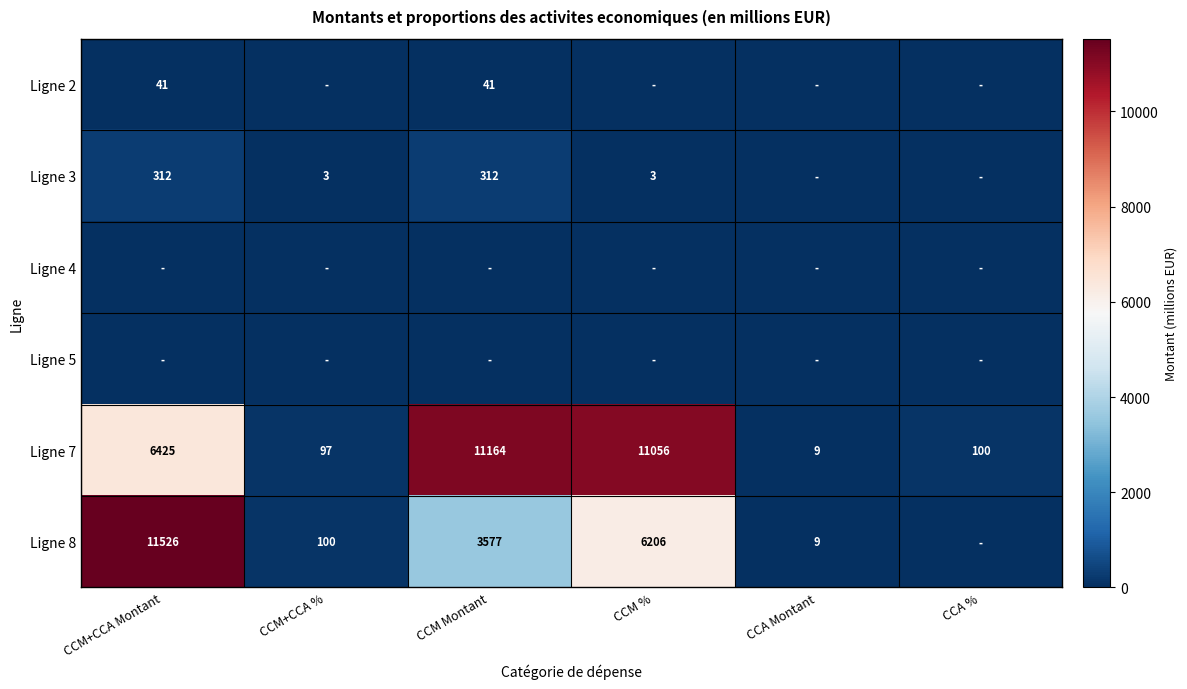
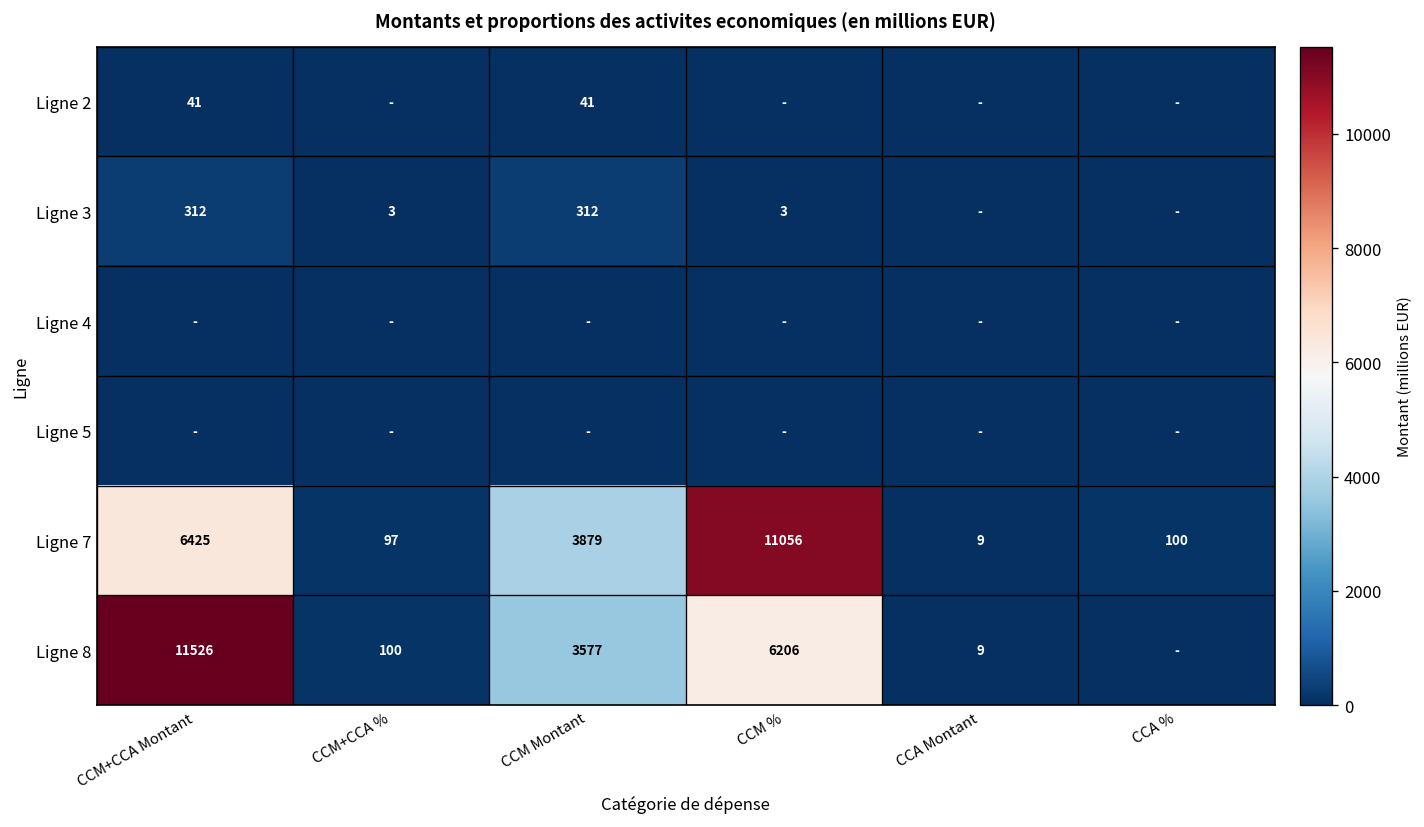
  {
    "Ligne 2": {
      "CCM+CCA Montant": 41,
      "CCM Montant": 41
    },
    "Ligne 3": {
      "CCM+CCA Montant": 312,
      "CCM+CCA %": 3,
      "CCM Montant": 312,
      "CCM %": 3
    },
    "Ligne 7": {
      "CCM+CCA Montant": 6425,
      "CCM+CCA %": 97,
-     "CCM Montant": 11164,
+     "CCM Montant": 3879,
      "CCM %": 11056,
      "CCA Montant": 9,
      "CCA %": 100
    },
    "Ligne 8": {
      "CCM+CCA Montant": 11526,
      "CCM+CCA %": 100,
      "CCM Montant": 3577,
      "CCM %": 6206,
      "CCA Montant": 9
    }
  }
